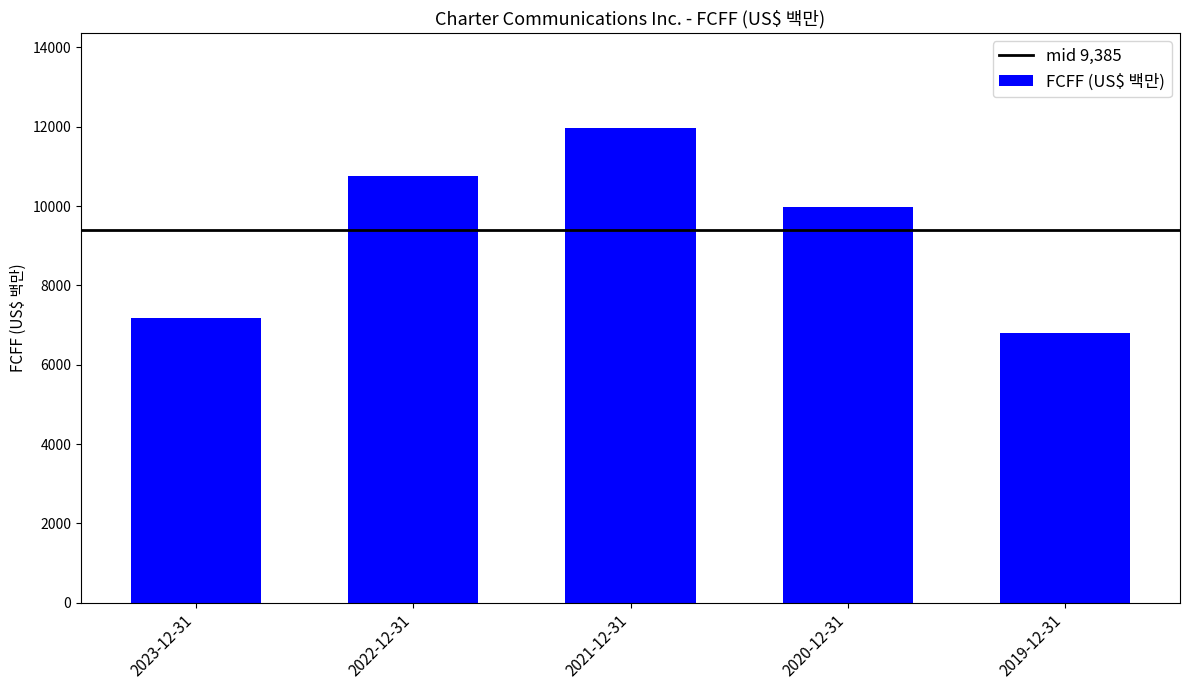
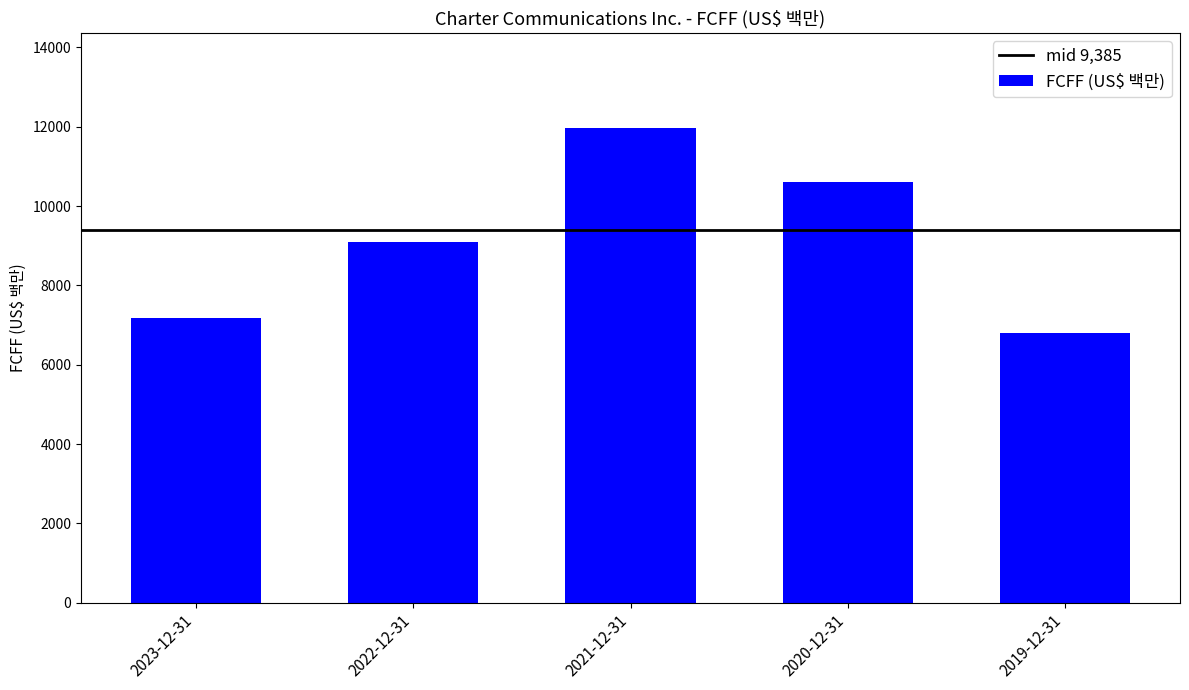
  {
    "2023-12-31": 7200,
-   "2022-12-31": 10800,
+   "2022-12-31": 9100,
    "2021-12-31": 12000,
-   "2020-12-31": 10000,
+   "2020-12-31": 10600,
    "2019-12-31": 6800
  }
